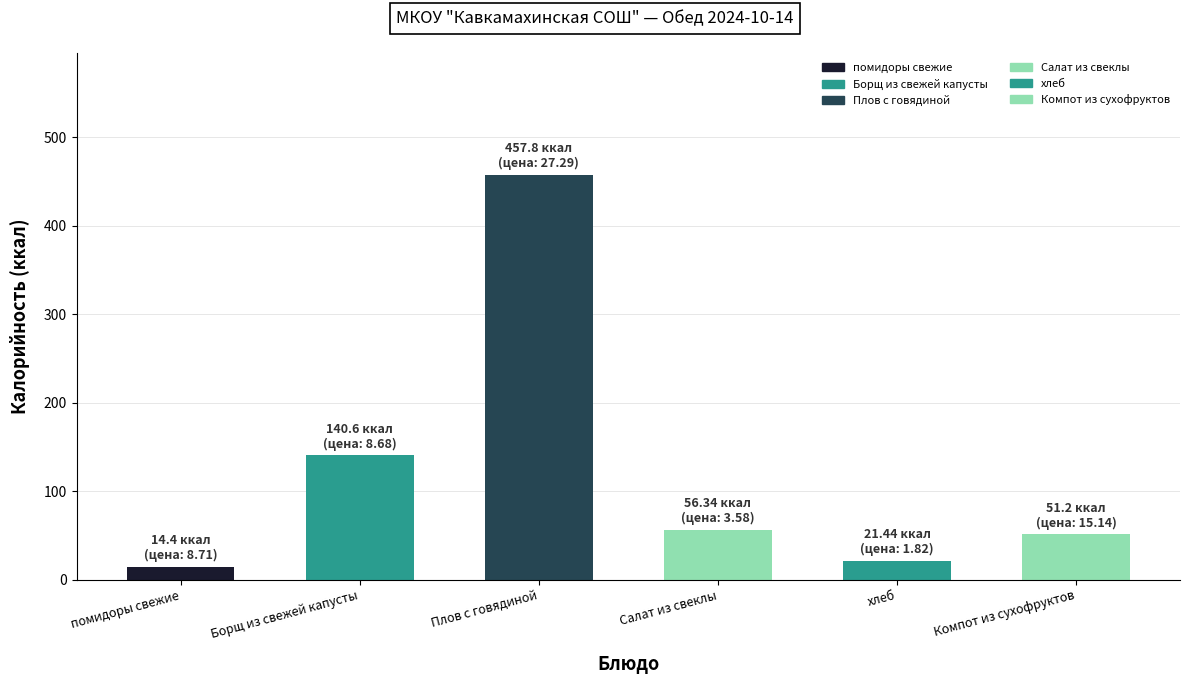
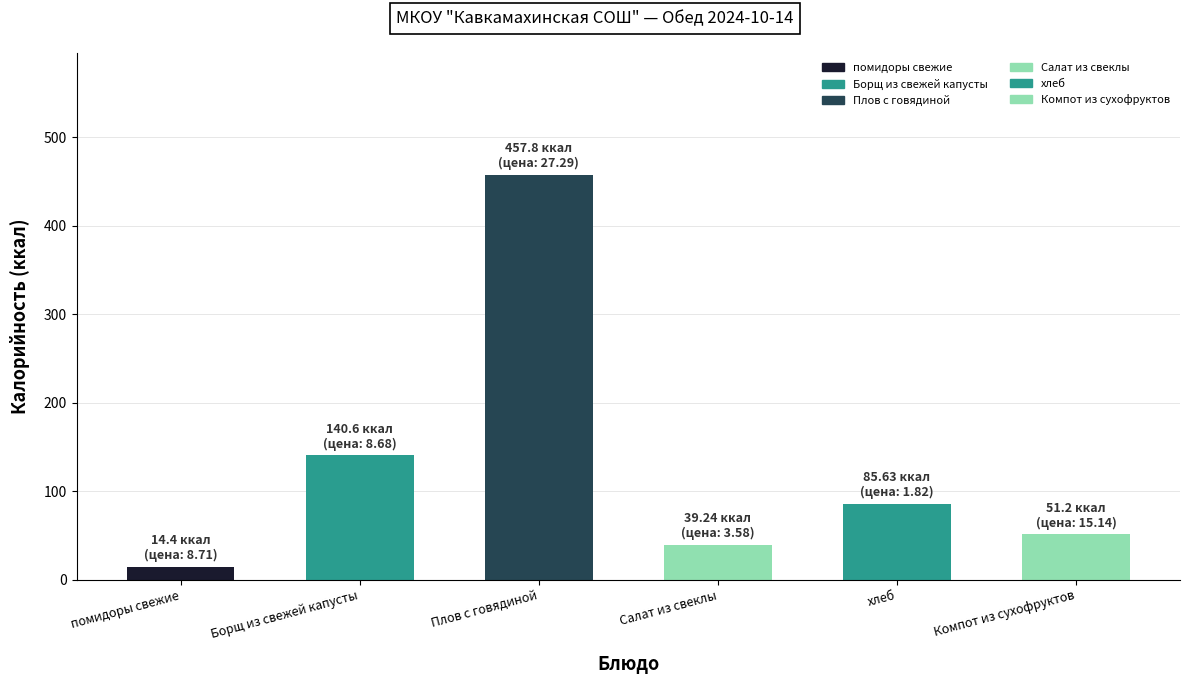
  {
    "помидоры свежие": 14.4,
    "Борщ из свежей капусты": 140.6,
    "Плов с говядиной": 457.8,
-   "Салат из свеклы": 56.34,
-   "хлеб": 21.44,
+   "Салат из свеклы": 39.24,
+   "хлеб": 85.63,
    "Компот из сухофруктов": 51.2
  }
